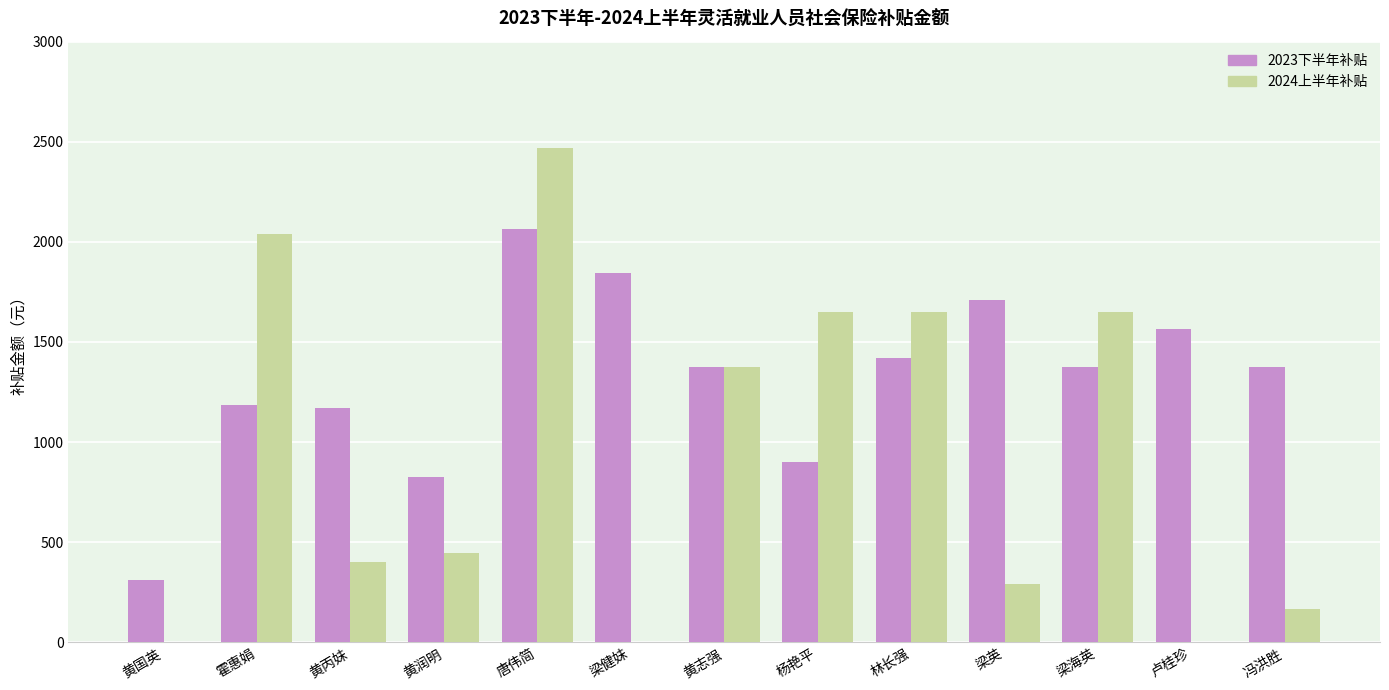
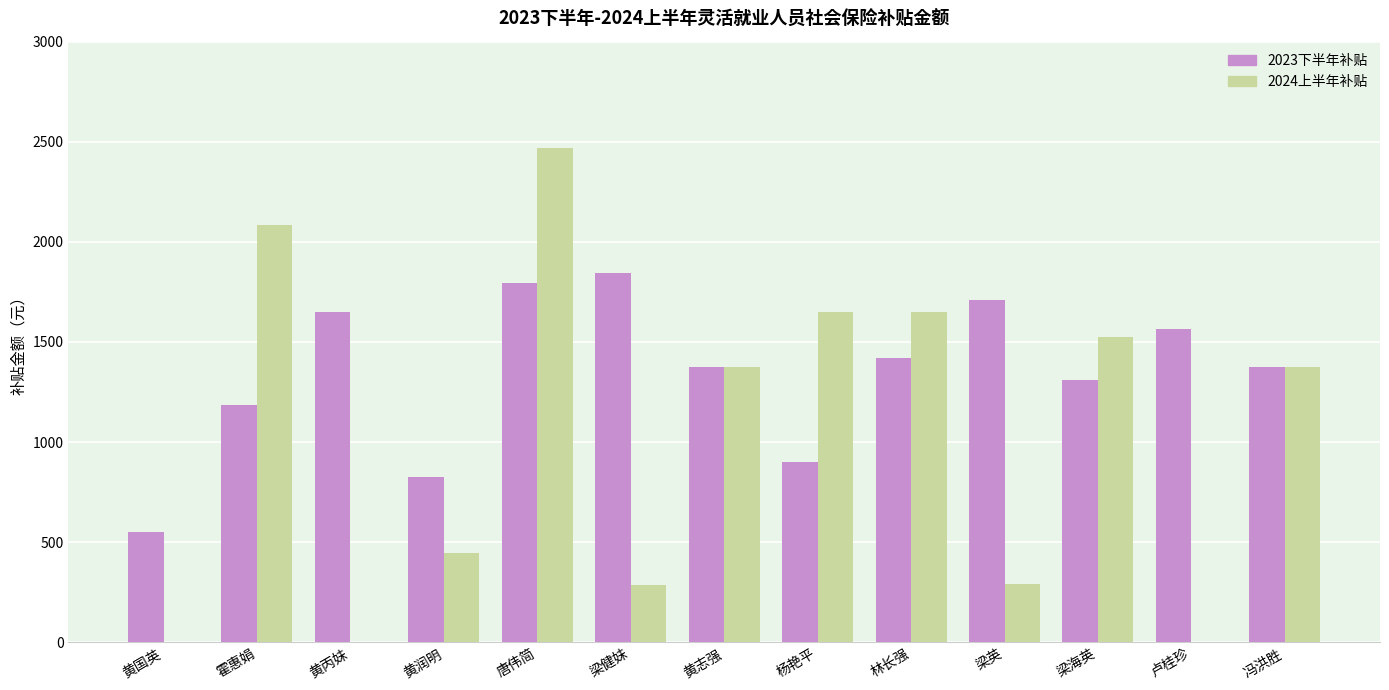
  {
    "2023下半年补贴": {
-     "黄国英": 310,
+     "黄国英": 550,
      "霍惠娟": 1190,
-     "黄丙妹": 1170,
+     "黄丙妹": 1650,
      "黄润明": 820,
-     "唐伟简": 2070,
+     "唐伟简": 1800,
      "梁健妹": 1850,
      "黄志强": 1370,
      "杨艳平": 900,
      "林长强": 1420,
      "梁英": 1710,
-     "梁海英": 1370,
+     "梁海英": 1310,
      "卢桂珍": 1560,
      "冯洪胜": 1370
    },
    "2024上半年补贴": {
      "黄国英": 0,
-     "霍惠娟": 2040,
-     "黄丙妹": 400,
+     "霍惠娟": 2080,
+     "黄丙妹": 0,
      "黄润明": 450,
      "唐伟简": 2470,
-     "梁健妹": 0,
+     "梁健妹": 290,
      "黄志强": 1370,
      "杨艳平": 1650,
      "林长强": 1650,
      "梁英": 290,
-     "梁海英": 1650,
+     "梁海英": 1530,
      "卢桂珍": 0,
-     "冯洪胜": 170
+     "冯洪胜": 1370
    }
  }
